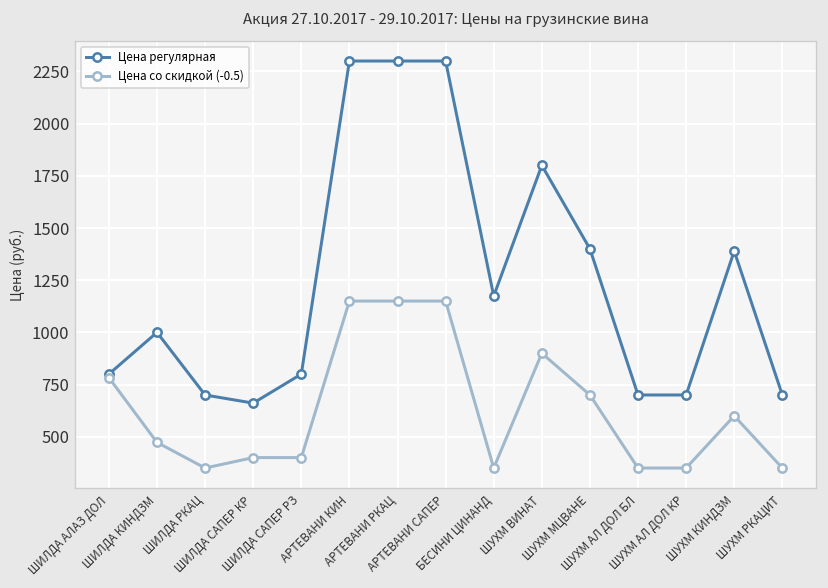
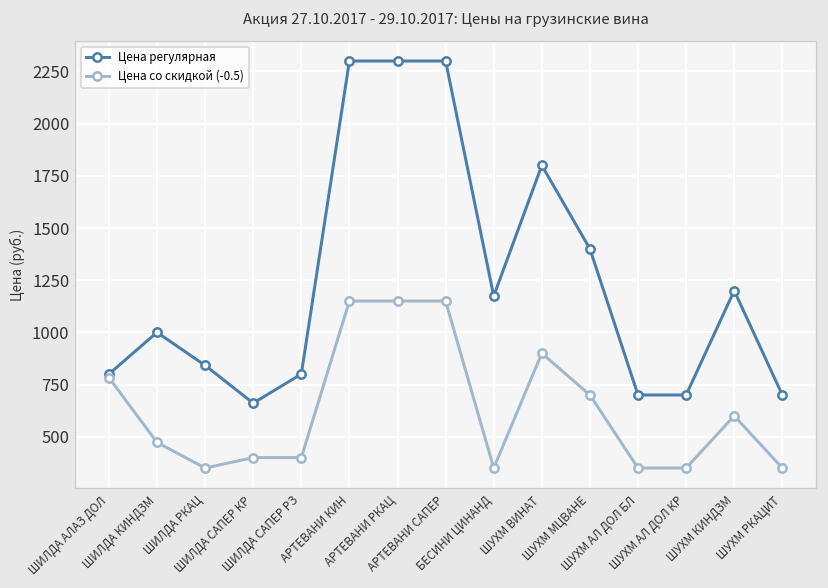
  {
    "Цена регулярная": {
      "ШИЛДА АЛАЗ ДОЛ": 800,
      "ШИЛДА КИНДЗМ": 1000,
-     "ШИЛДА РКАЦ": 700,
+     "ШИЛДА РКАЦ": 840,
      "ШИЛДА САПЕР КР": 660,
      "ШИЛДА САПЕР РЗ": 800,
      "АРТЕВАНИ КИН": 2300,
      "АРТЕВАНИ РКАЦ": 2300,
      "АРТЕВАНИ САПЕР": 2300,
      "БЕСИНИ ЦИНАНД": 1170,
      "ШУХМ ВИНАТ": 1800,
      "ШУХМ МЦВАНЕ": 1400,
      "ШУХМ АЛ ДОЛ БЛ": 700,
      "ШУХМ АЛ ДОЛ КР": 700,
-     "ШУХМ КИНДЗМ": 1390,
+     "ШУХМ КИНДЗМ": 1200,
      "ШУХМ РКАЦИТ": 700
    },
    "Цена со скидкой (-0.5)": {
      "ШИЛДА АЛАЗ ДОЛ": 780,
      "ШИЛДА КИНДЗМ": 470,
      "ШИЛДА РКАЦ": 350,
      "ШИЛДА САПЕР КР": 400,
      "ШИЛДА САПЕР РЗ": 400,
      "АРТЕВАНИ КИН": 1150,
      "АРТЕВАНИ РКАЦ": 1150,
      "АРТЕВАНИ САПЕР": 1150,
      "БЕСИНИ ЦИНАНД": 350,
      "ШУХМ ВИНАТ": 900,
      "ШУХМ МЦВАНЕ": 700,
      "ШУХМ АЛ ДОЛ БЛ": 350,
      "ШУХМ АЛ ДОЛ КР": 350,
      "ШУХМ КИНДЗМ": 600,
      "ШУХМ РКАЦИТ": 350
    }
  }
